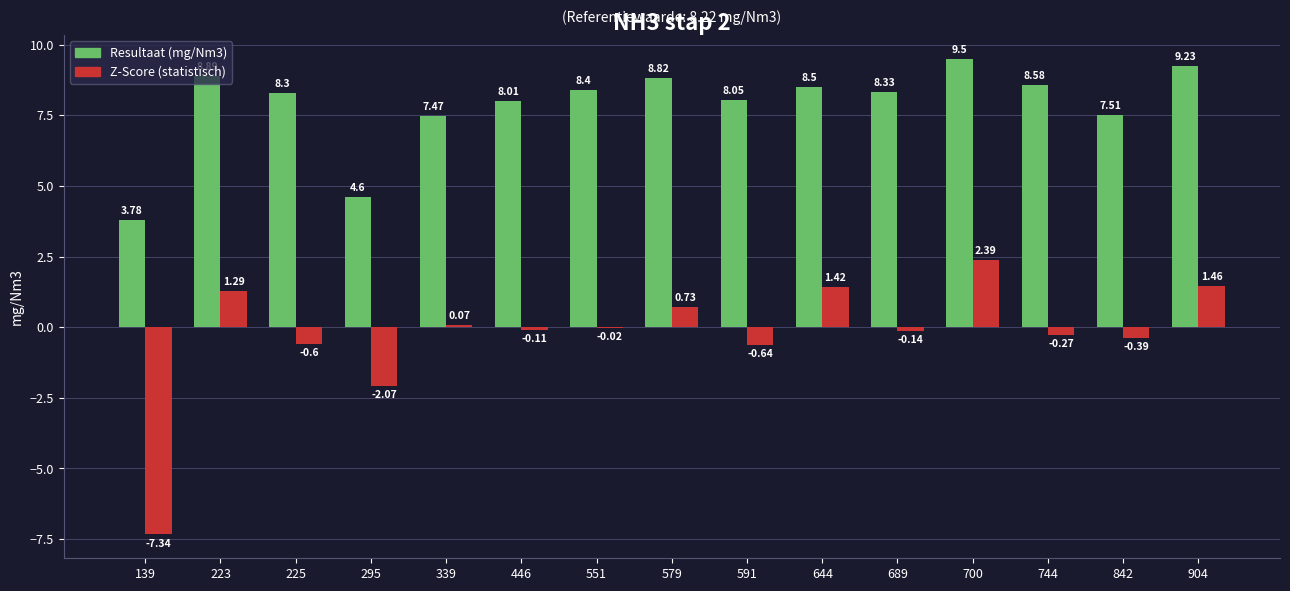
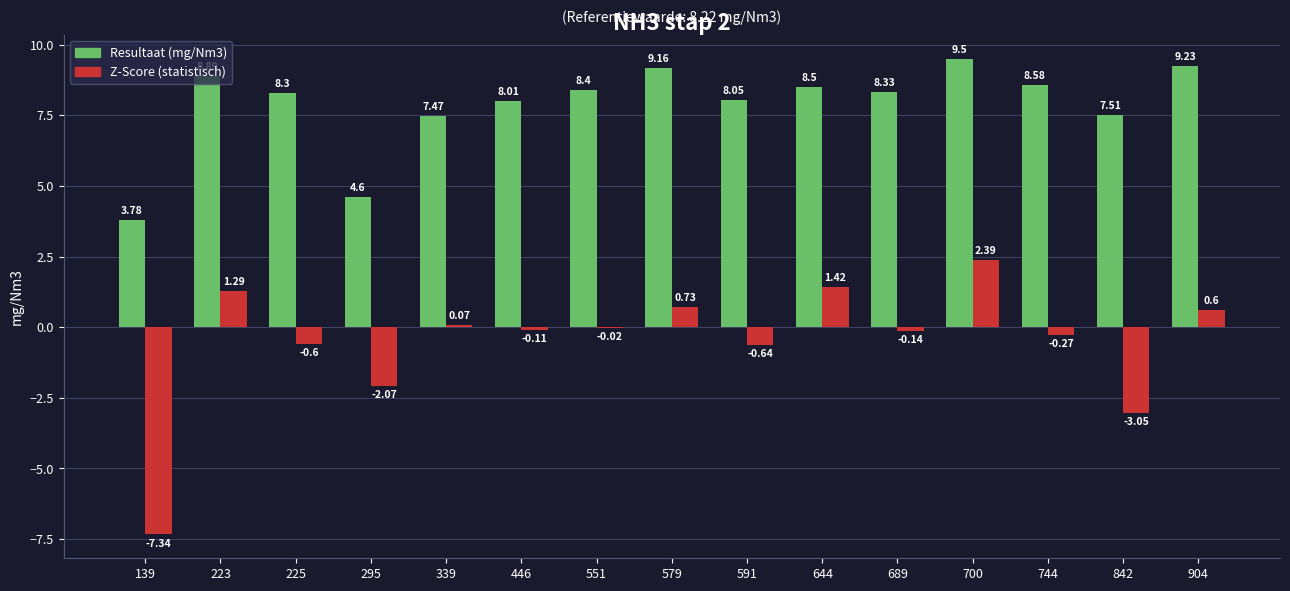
  {
    "Resultaat (mg/Nm3)": {
      "139": 3.78,
      "225": 8.3,
      "295": 4.6,
      "339": 7.47,
      "446": 8.01,
      "551": 8.4,
-     "579": 8.82,
+     "579": 9.16,
      "591": 8.05,
      "644": 8.5,
      "689": 8.33,
      "700": 9.5,
      "744": 8.58,
      "842": 7.51,
      "904": 9.23
    },
    "Z-Score (statistisch)": {
      "139": -7.34,
      "223": 1.29,
      "225": -0.6,
      "295": -2.07,
      "339": 0.07,
      "446": -0.11,
      "551": -0.02,
      "579": 0.73,
      "591": -0.64,
      "644": 1.42,
      "689": -0.14,
      "700": 2.39,
      "744": -0.27,
-     "842": -0.39,
-     "904": 1.46
+     "842": -3.05,
+     "904": 0.6
    }
  }
